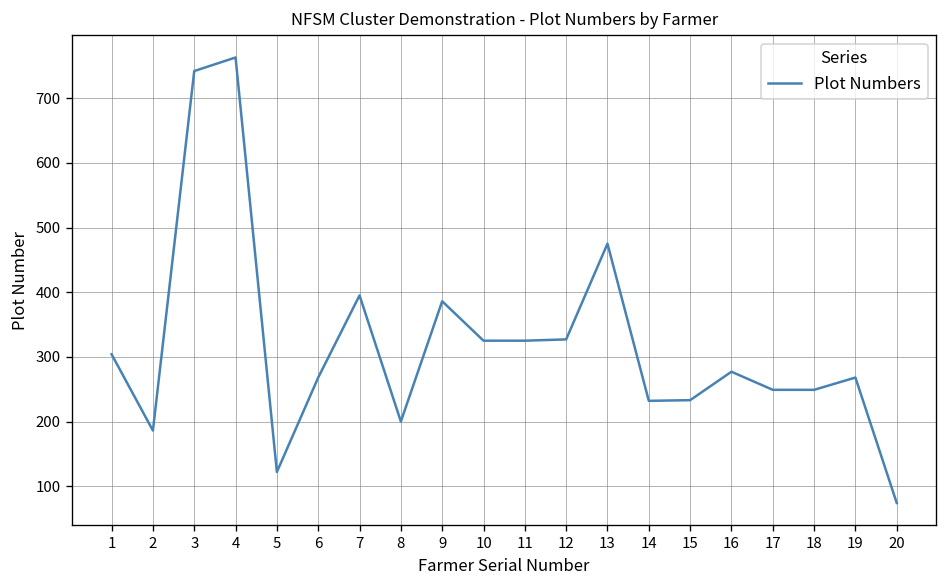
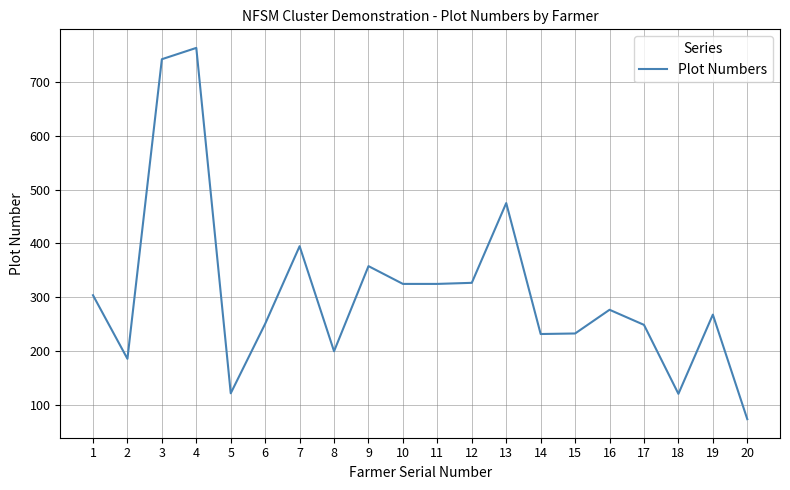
  {
    "1": 300,
    "2": 190,
    "3": 740,
    "4": 760,
    "5": 120,
-   "6": 270,
+   "6": 250,
    "7": 400,
    "8": 200,
-   "9": 390,
+   "9": 360,
    "10": 330,
    "11": 330,
    "12": 330,
    "13": 480,
    "14": 230,
    "15": 230,
    "16": 280,
    "17": 250,
-   "18": 250,
+   "18": 120,
    "19": 270,
    "20": 70
  }
